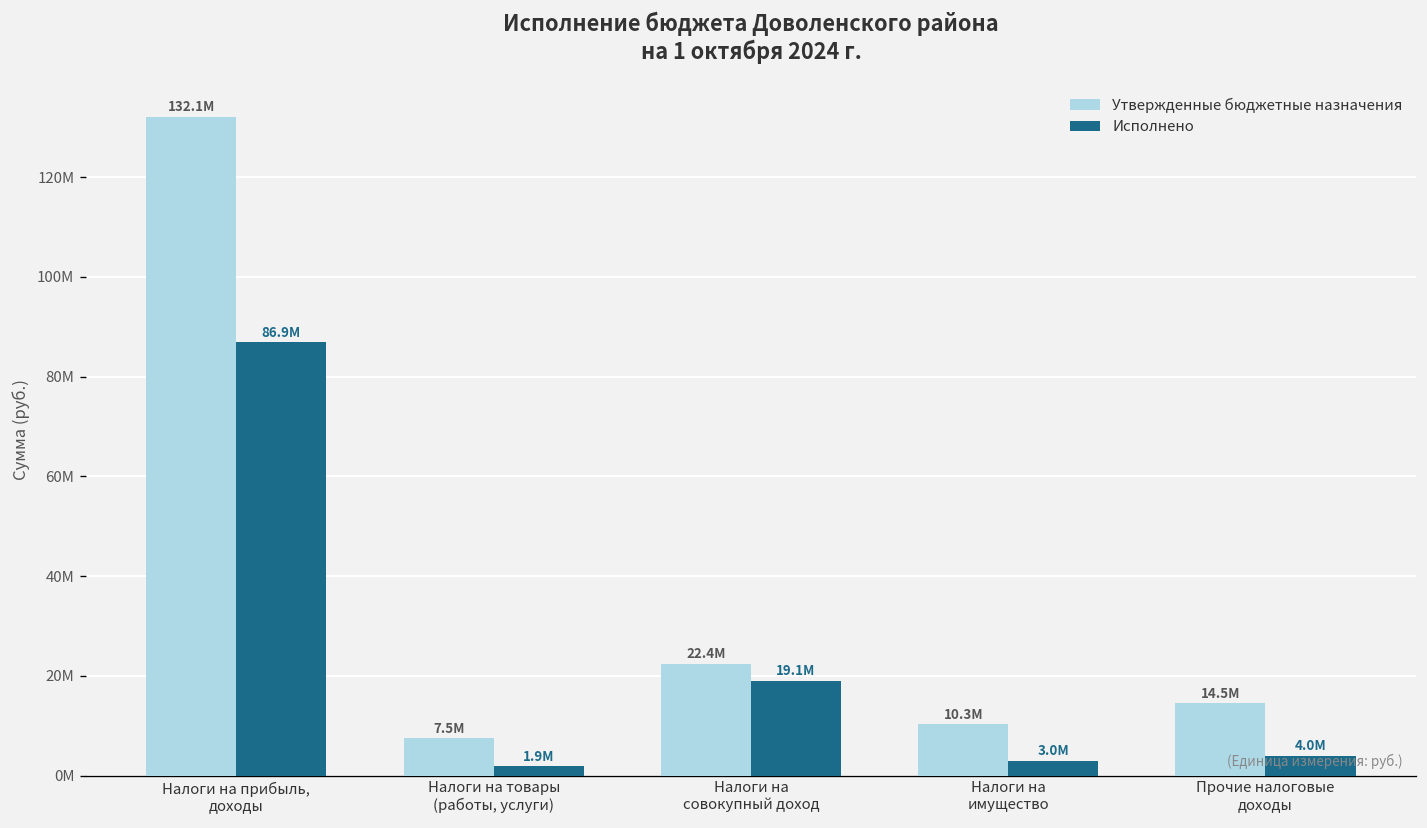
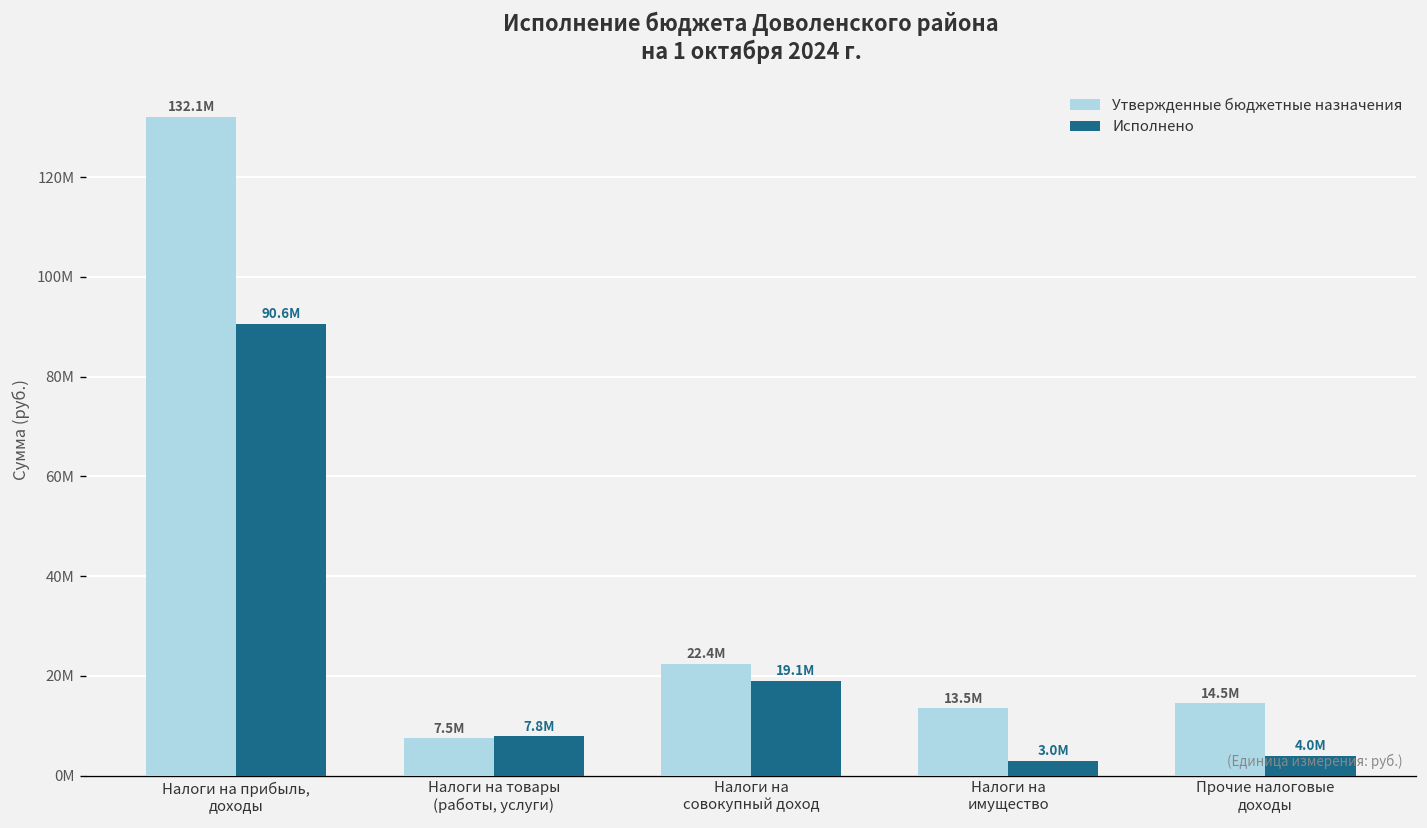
  {
    "Утвержденные бюджетные назначения": {
      "Налоги на прибыль, доходы": "132.1M",
      "Налоги на товары (работы, услуги)": "7.5M",
      "Налоги на совокупный доход": "22.4M",
-     "Налоги на имущество": "10.3M",
+     "Налоги на имущество": "13.5M",
      "Прочие налоговые доходы": "14.5M"
    },
    "Исполнено": {
-     "Налоги на прибыль, доходы": "86.9M",
-     "Налоги на товары (работы, услуги)": "1.9M",
+     "Налоги на прибыль, доходы": "90.6M",
+     "Налоги на товары (работы, услуги)": "7.8M",
      "Налоги на совокупный доход": "19.1M",
      "Налоги на имущество": "3.0M",
      "Прочие налоговые доходы": "4.0M"
    }
  }
